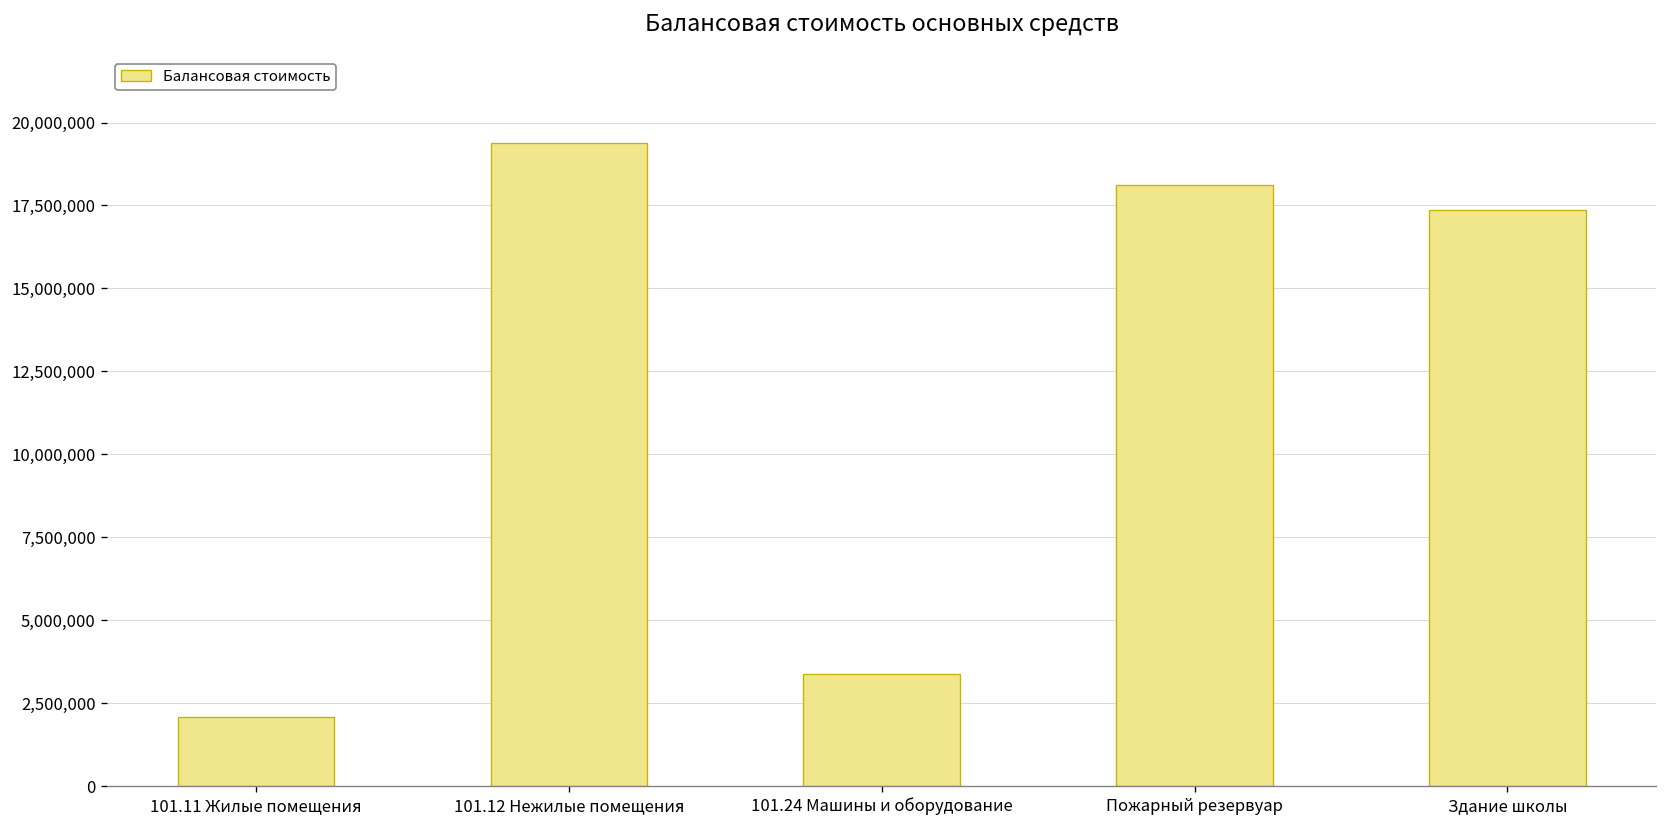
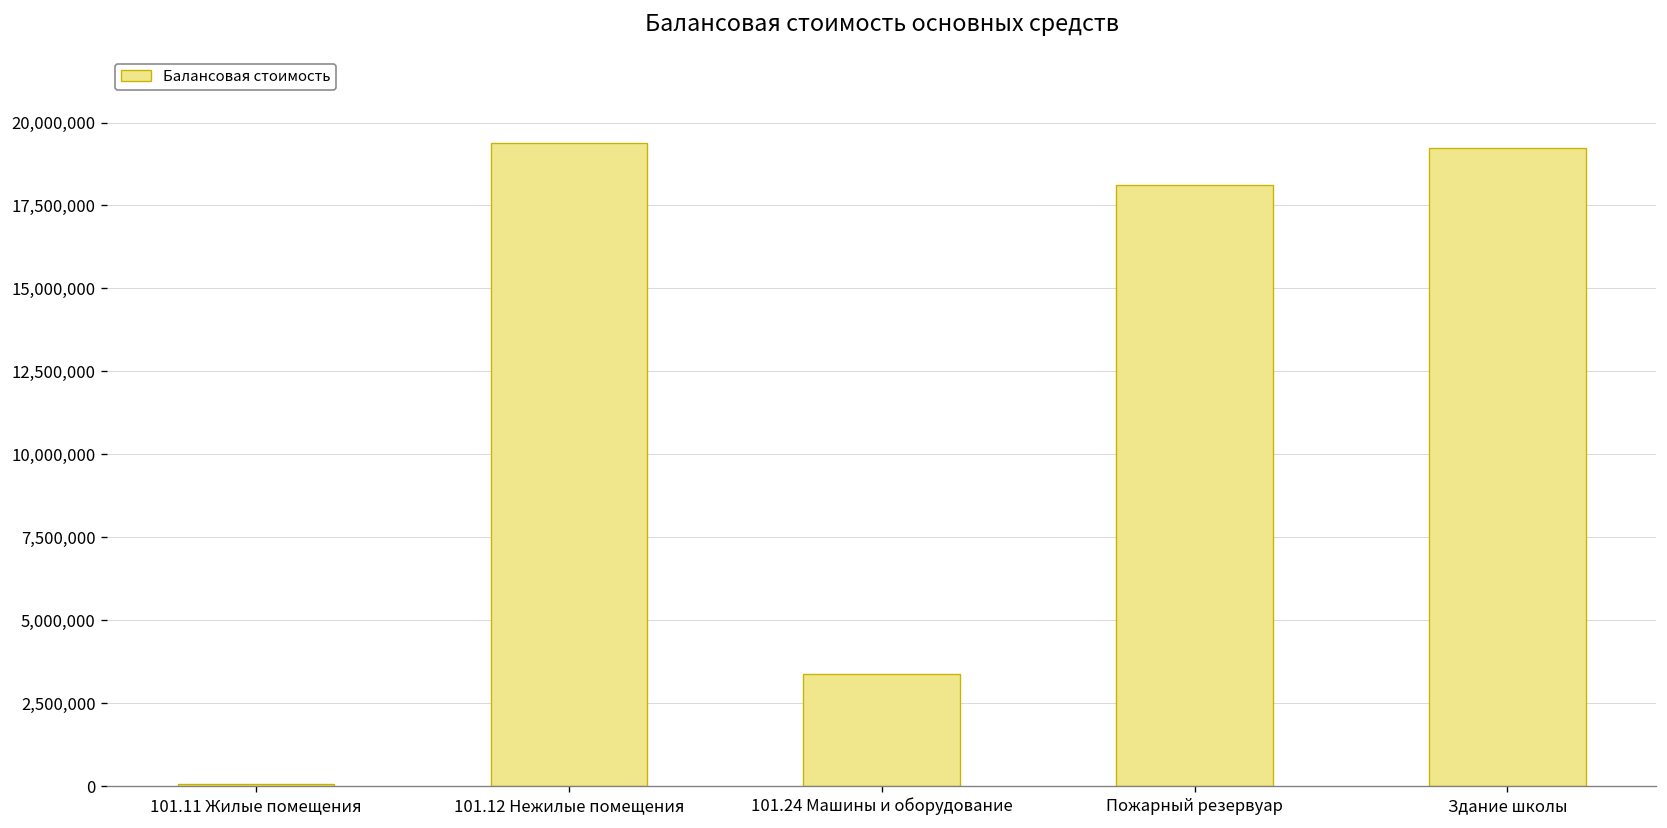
  {
-   "101.11 Жилые помещения": "2,100,000",
+   "101.11 Жилые помещения": "100,000",
    "101.12 Нежилые помещения": "19,400,000",
    "101.24 Машины и оборудование": "3,400,000",
    "Пожарный резервуар": "18,100,000",
-   "Здание школы": "17,400,000"
+   "Здание школы": "19,200,000"
  }
